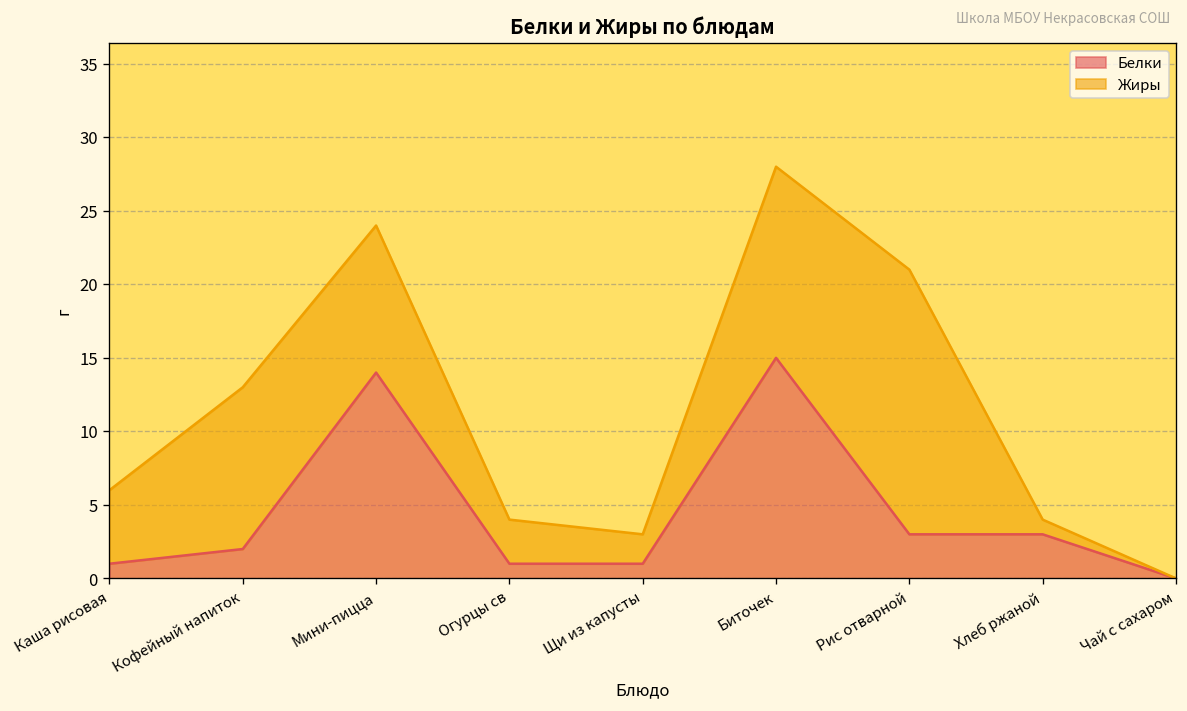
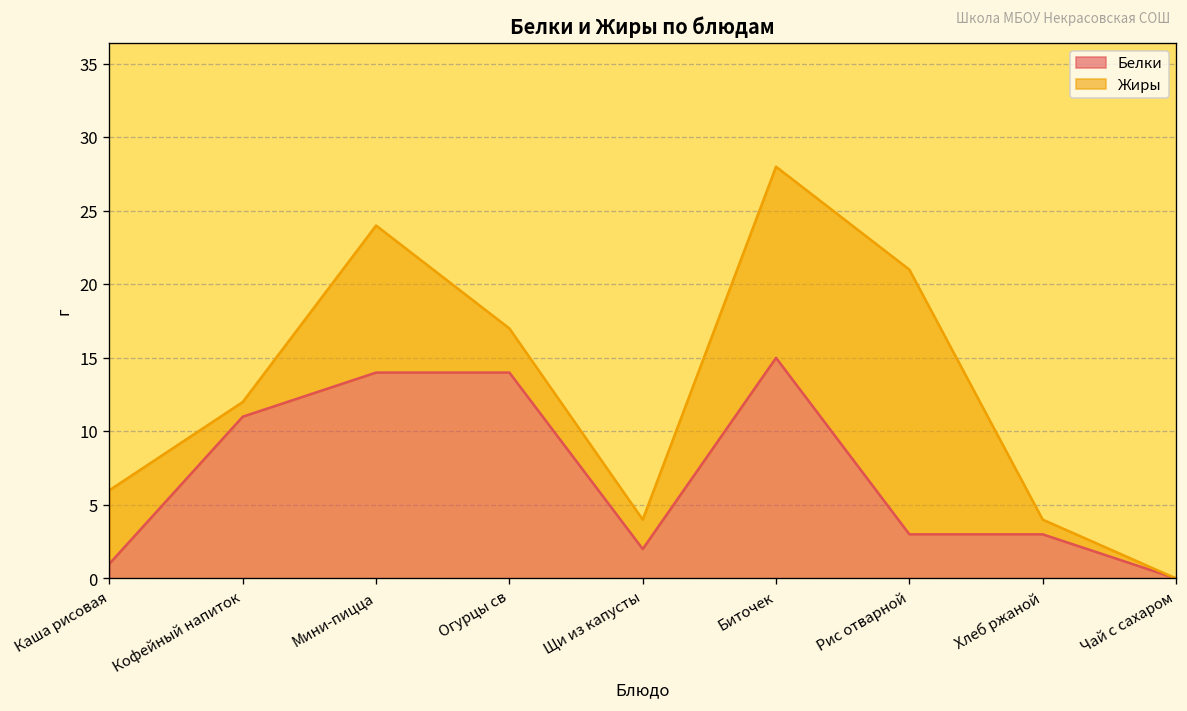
  {
    "Белки": {
      "Каша рисовая": 1,
-     "Кофейный напиток": 2,
+     "Кофейный напиток": 11,
      "Мини-пицца": 14,
-     "Огурцы св": 1,
-     "Щи из капусты": 1,
+     "Огурцы св": 14,
+     "Щи из капусты": 2,
      "Биточек": 15,
      "Рис отварной": 3,
      "Хлеб ржаной": 3
    },
    "Жиры": {
      "Каша рисовая": 5,
-     "Кофейный напиток": 11,
+     "Кофейный напиток": 1,
      "Мини-пицца": 10,
      "Огурцы св": 3,
      "Щи из капусты": 2,
      "Биточек": 13,
      "Рис отварной": 18,
      "Хлеб ржаной": 1
    }
  }
